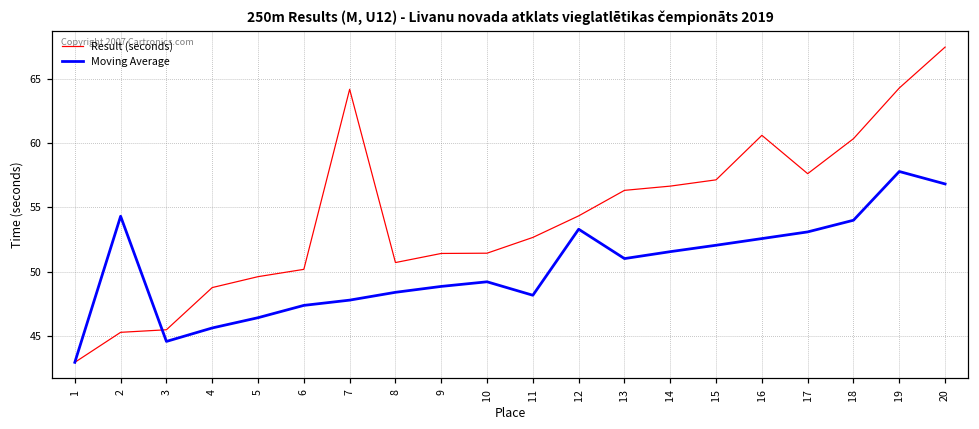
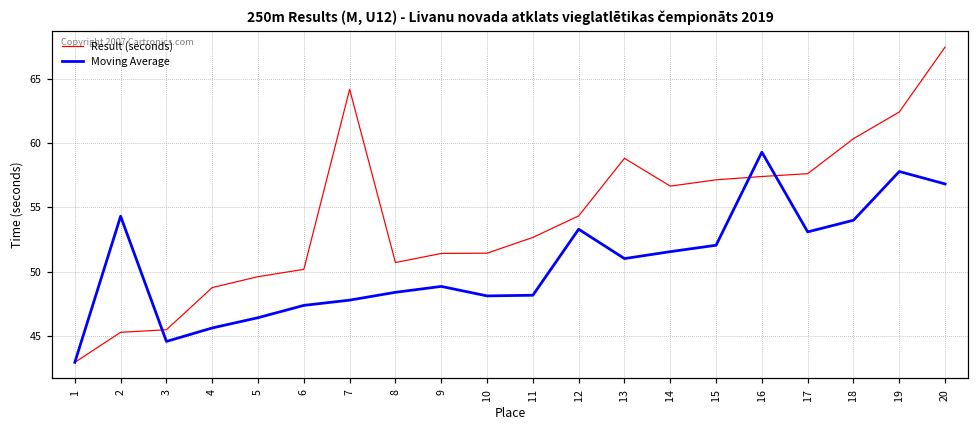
  {
    "Result (seconds)": {
      "2": 45.3,
      "3": 45.5,
      "4": 48.8,
      "5": 49.6,
      "6": 50.2,
      "7": 64.2,
      "8": 50.7,
      "9": 51.4,
      "10": 51.4,
      "11": 52.7,
      "12": 54.3,
-     "13": 56.3,
+     "13": 58.8,
      "14": 56.7,
      "15": 57.2,
-     "16": 60.6,
+     "16": 57.4,
      "17": 57.6,
      "18": 60.4,
-     "19": 64.3,
+     "19": 62.4,
      "20": 67.5
    },
    "Moving Average": {
      "2": 54.3,
      "3": 44.6,
      "4": 45.6,
      "5": 46.4,
      "6": 47.4,
      "7": 47.8,
      "8": 48.4,
      "9": 48.8,
-     "10": 49.2,
+     "10": 48.1,
      "11": 48.2,
      "12": 53.3,
      "13": 51.0,
      "14": 51.6,
      "15": 52.1,
-     "16": 52.6,
+     "16": 59.3,
      "17": 53.1,
      "18": 54.0,
      "19": 57.8,
      "20": 56.8
    }
  }
